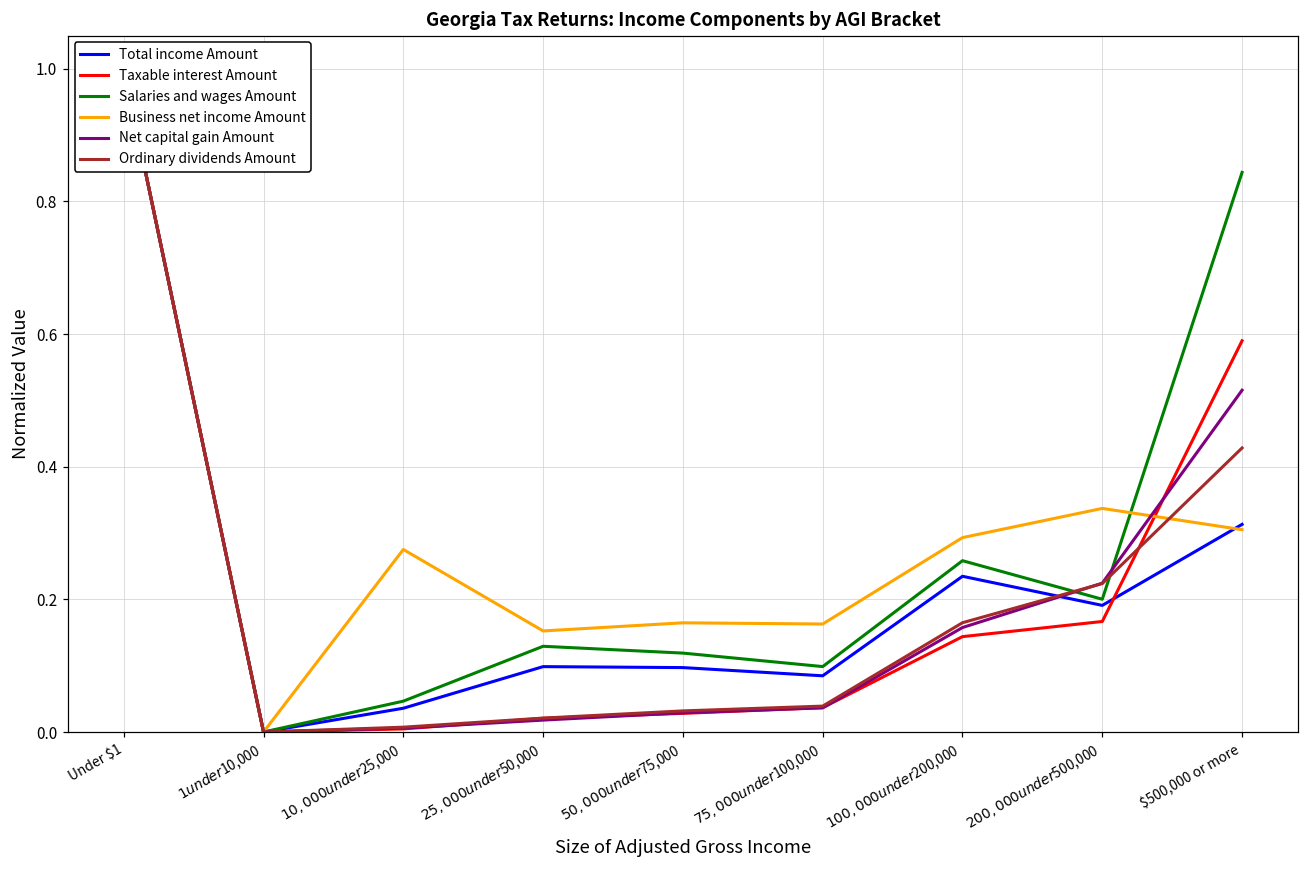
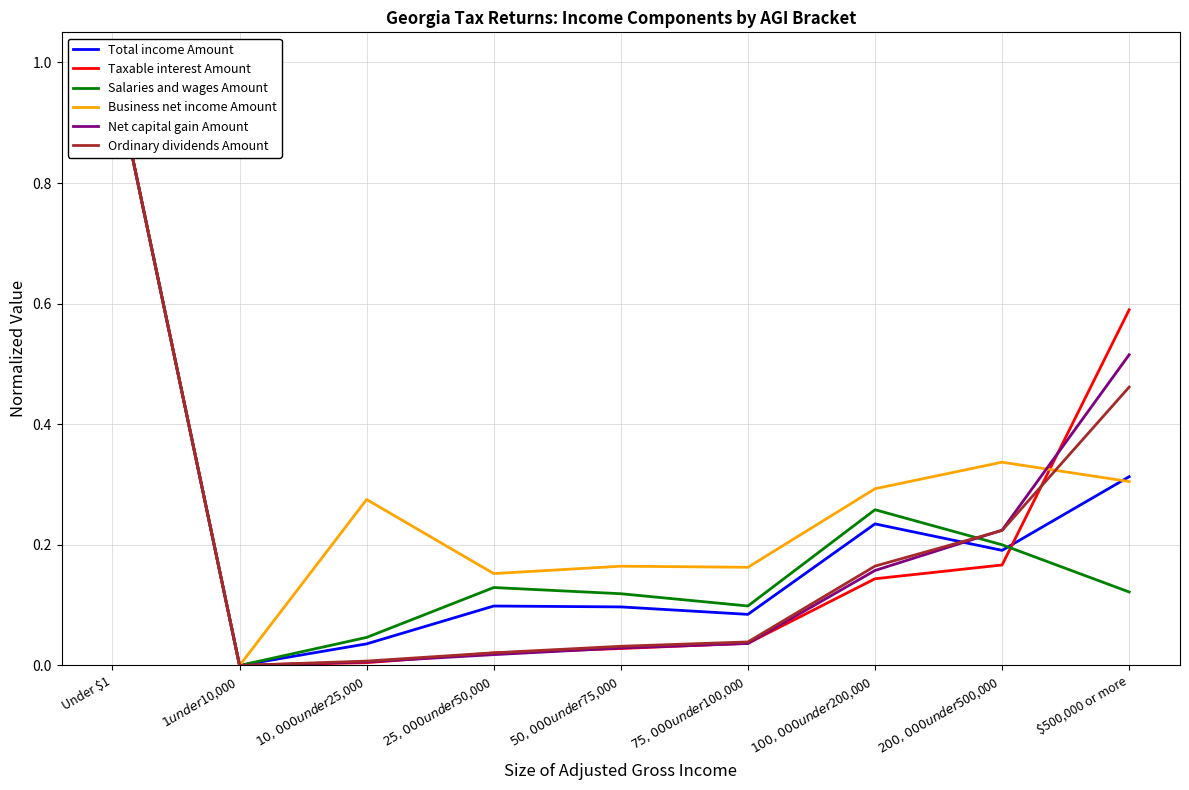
  {
    "Total income Amount": {
      "$500,000 or more": 0.31
    },
    "Taxable interest Amount": {
      "$500,000 or more": 0.59
    },
    "Salaries and wages Amount": {
-     "$500,000 or more": 0.84
+     "$500,000 or more": 0.12
    },
    "Business net income Amount": {
      "$500,000 or more": 0.31
    },
    "Net capital gain Amount": {
      "$500,000 or more": 0.52
    },
    "Ordinary dividends Amount": {
-     "$500,000 or more": 0.43
+     "$500,000 or more": 0.46
    }
  }
